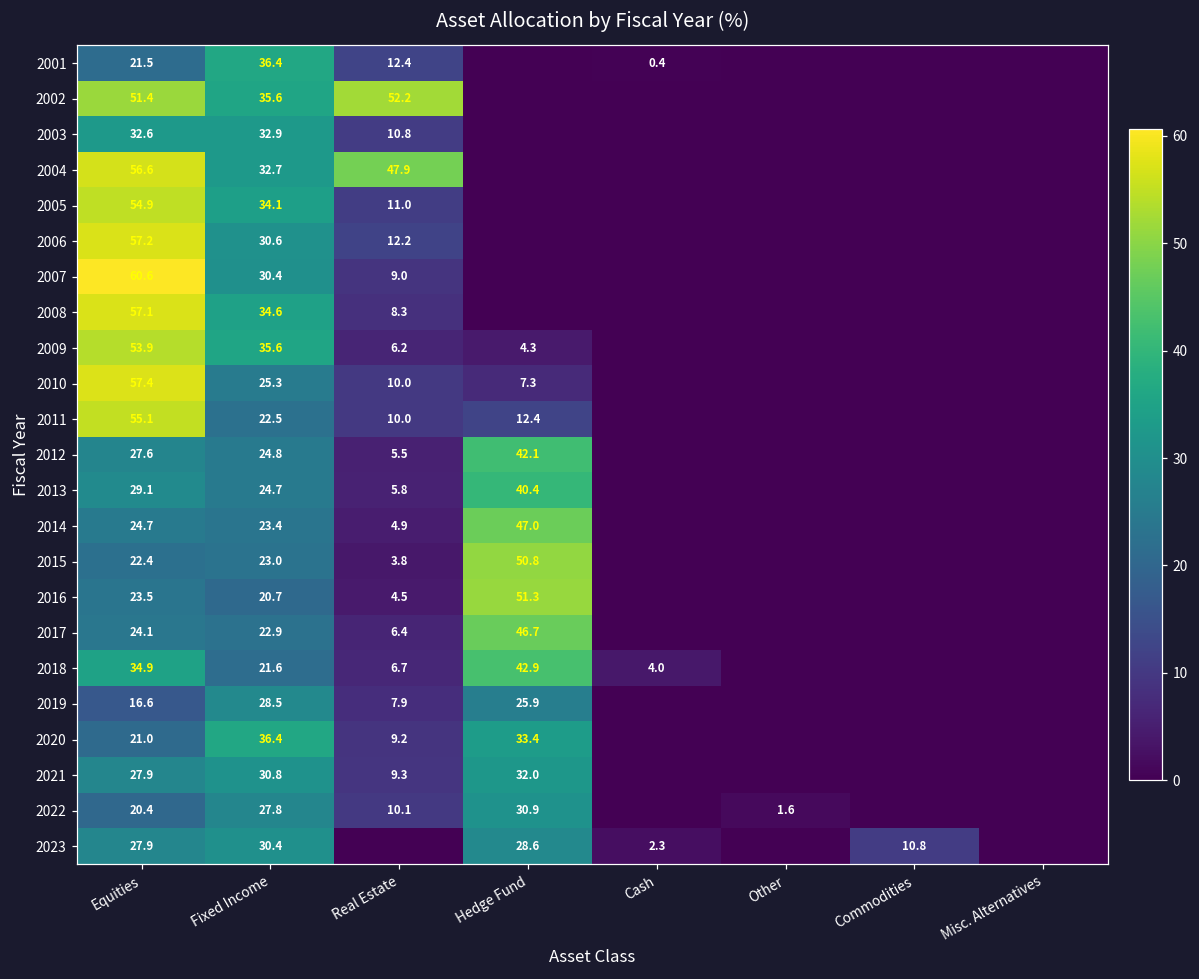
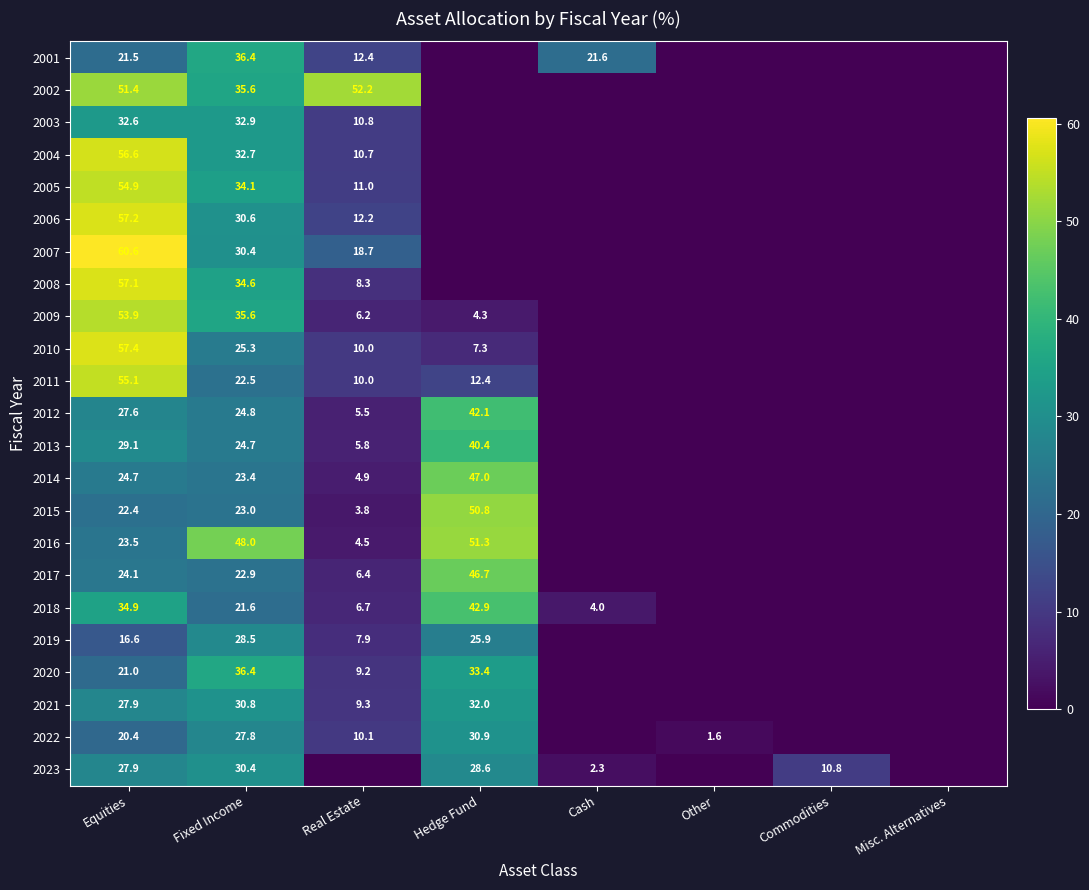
  {
    "2001": {
      "Equities": 21.5,
      "Fixed Income": 36.4,
      "Real Estate": 12.4,
-     "Cash": 0.4
+     "Cash": 21.6
    },
    "2002": {
      "Equities": 51.4,
      "Fixed Income": 35.6,
      "Real Estate": 52.2
    },
    "2003": {
      "Equities": 32.6,
      "Fixed Income": 32.9,
      "Real Estate": 10.8
    },
    "2004": {
      "Fixed Income": 32.7,
-     "Real Estate": 47.9
+     "Real Estate": 10.7
    },
    "2005": {
      "Equities": 54.9,
      "Fixed Income": 34.1,
      "Real Estate": 11.0
    },
    "2006": {
      "Fixed Income": 30.6,
      "Real Estate": 12.2
    },
    "2007": {
      "Fixed Income": 30.4,
-     "Real Estate": 9.0
+     "Real Estate": 18.7
    },
    "2008": {
      "Fixed Income": 34.6,
      "Real Estate": 8.3
    },
    "2009": {
      "Equities": 53.9,
      "Fixed Income": 35.6,
      "Real Estate": 6.2,
      "Hedge Fund": 4.3
    },
    "2010": {
      "Fixed Income": 25.3,
      "Real Estate": 10.0,
      "Hedge Fund": 7.3
    },
    "2011": {
      "Equities": 55.1,
      "Fixed Income": 22.5,
      "Real Estate": 10.0,
      "Hedge Fund": 12.4
    },
    "2012": {
      "Equities": 27.6,
      "Fixed Income": 24.8,
      "Real Estate": 5.5,
      "Hedge Fund": 42.1
    },
    "2013": {
      "Equities": 29.1,
      "Fixed Income": 24.7,
      "Real Estate": 5.8,
      "Hedge Fund": 40.4
    },
    "2014": {
      "Equities": 24.7,
      "Fixed Income": 23.4,
      "Real Estate": 4.9,
      "Hedge Fund": 47.0
    },
    "2015": {
      "Equities": 22.4,
      "Fixed Income": 23.0,
      "Real Estate": 3.8,
      "Hedge Fund": 50.8
    },
    "2016": {
      "Equities": 23.5,
-     "Fixed Income": 20.7,
+     "Fixed Income": 48.0,
      "Real Estate": 4.5,
      "Hedge Fund": 51.3
    },
    "2017": {
      "Equities": 24.1,
      "Fixed Income": 22.9,
      "Real Estate": 6.4,
      "Hedge Fund": 46.7
    },
    "2018": {
      "Equities": 34.9,
      "Fixed Income": 21.6,
      "Real Estate": 6.7,
      "Hedge Fund": 42.9,
      "Cash": 4.0
    },
    "2019": {
      "Equities": 16.6,
      "Fixed Income": 28.5,
      "Real Estate": 7.9,
      "Hedge Fund": 25.9
    },
    "2020": {
      "Equities": 21.0,
      "Fixed Income": 36.4,
      "Real Estate": 9.2,
      "Hedge Fund": 33.4
    },
    "2021": {
      "Equities": 27.9,
      "Fixed Income": 30.8,
      "Real Estate": 9.3,
      "Hedge Fund": 32.0
    },
    "2022": {
      "Equities": 20.4,
      "Fixed Income": 27.8,
      "Real Estate": 10.1,
      "Hedge Fund": 30.9,
      "Other": 1.6
    },
    "2023": {
      "Equities": 27.9,
      "Fixed Income": 30.4,
      "Hedge Fund": 28.6,
      "Cash": 2.3,
      "Commodities": 10.8
    }
  }
